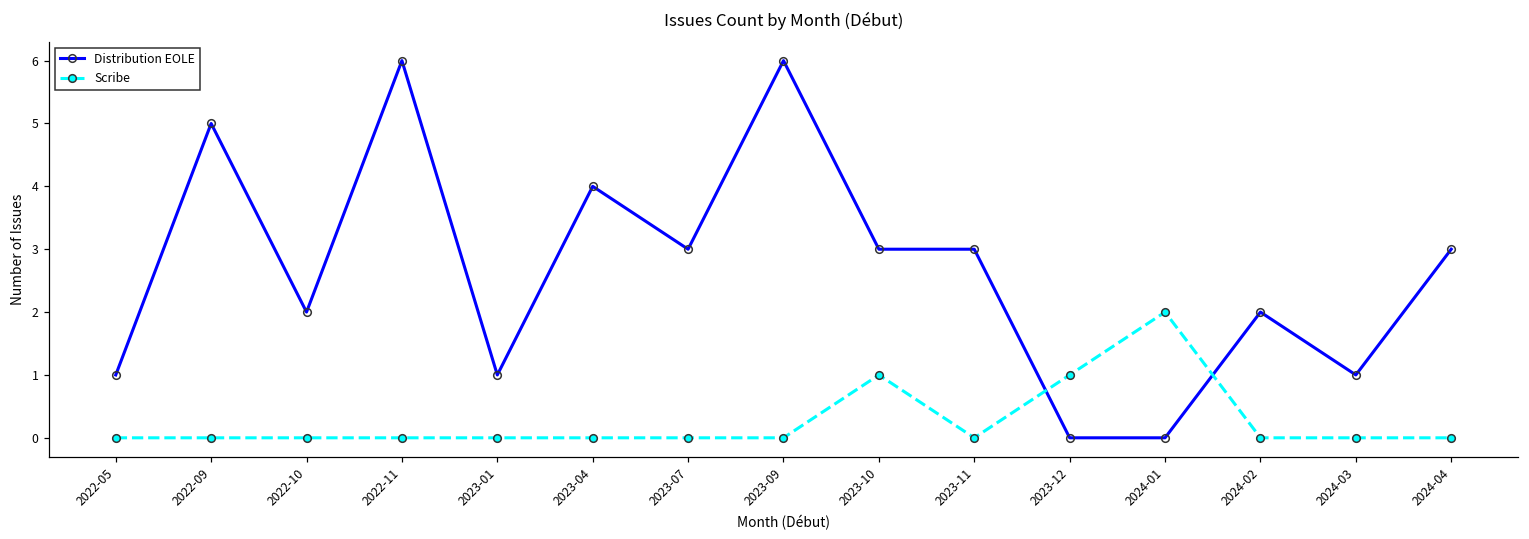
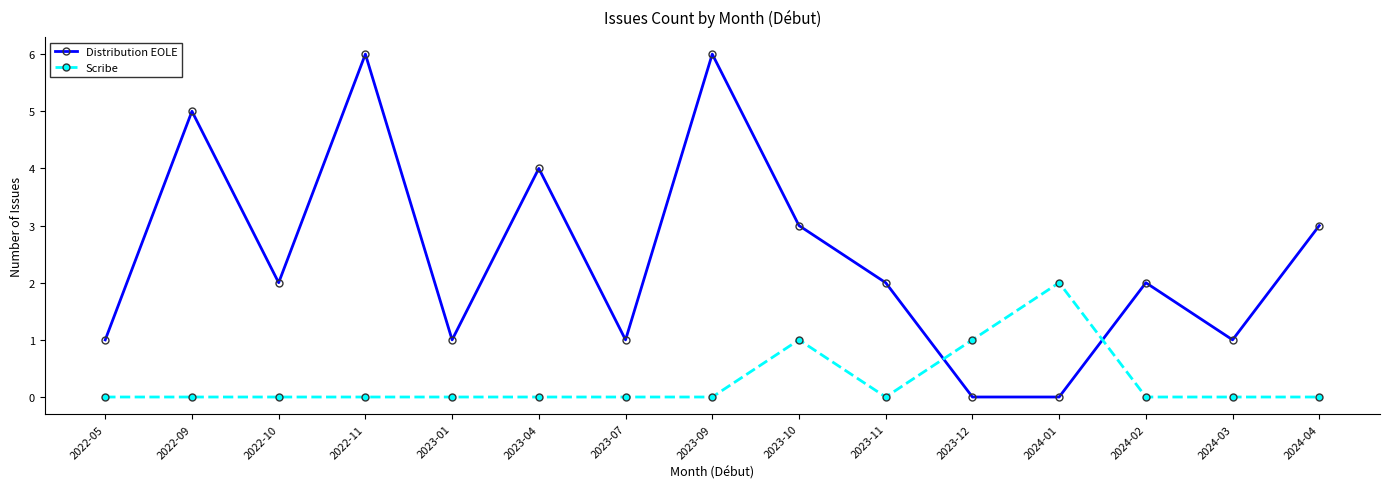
  {
    "Distribution EOLE": {
      "2022-05": 1,
      "2022-09": 5,
      "2022-10": 2,
      "2022-11": 6,
      "2023-01": 1,
      "2023-04": 4,
-     "2023-07": 3,
+     "2023-07": 1,
      "2023-09": 6,
      "2023-10": 3,
-     "2023-11": 3,
+     "2023-11": 2,
      "2023-12": 0,
      "2024-01": 0,
      "2024-02": 2,
      "2024-03": 1,
      "2024-04": 3
    },
    "Scribe": {
      "2022-05": 0,
      "2022-09": 0,
      "2022-10": 0,
      "2022-11": 0,
      "2023-01": 0,
      "2023-04": 0,
      "2023-07": 0,
      "2023-09": 0,
      "2023-10": 1,
      "2023-11": 0,
      "2023-12": 1,
      "2024-01": 2,
      "2024-02": 0,
      "2024-03": 0,
      "2024-04": 0
    }
  }
